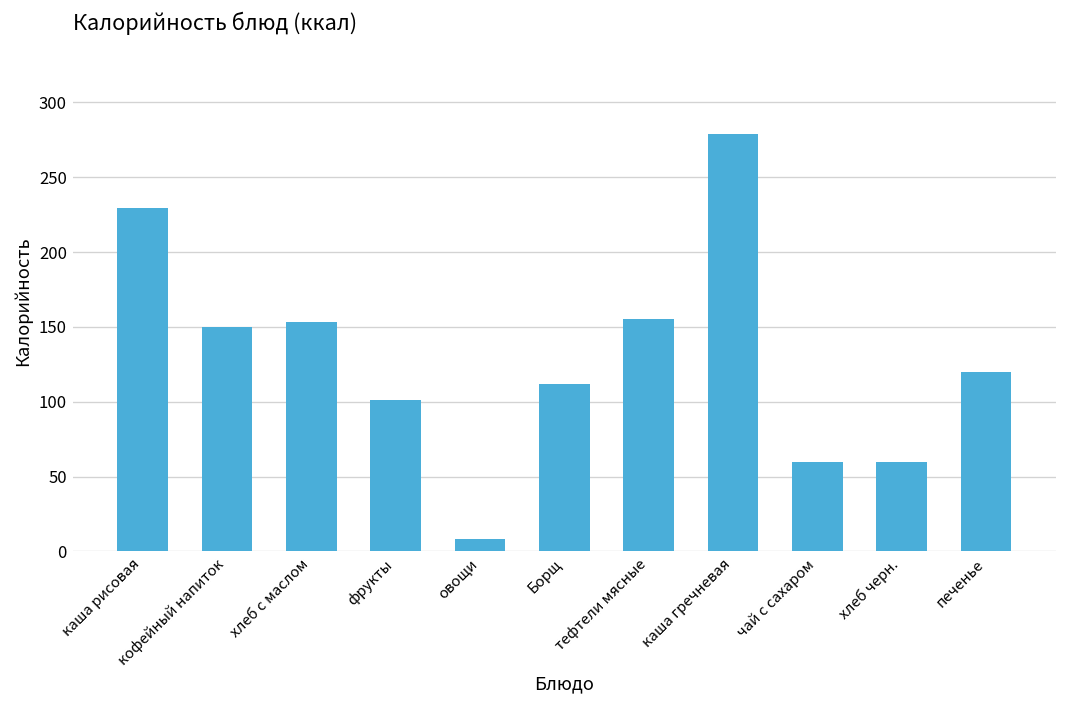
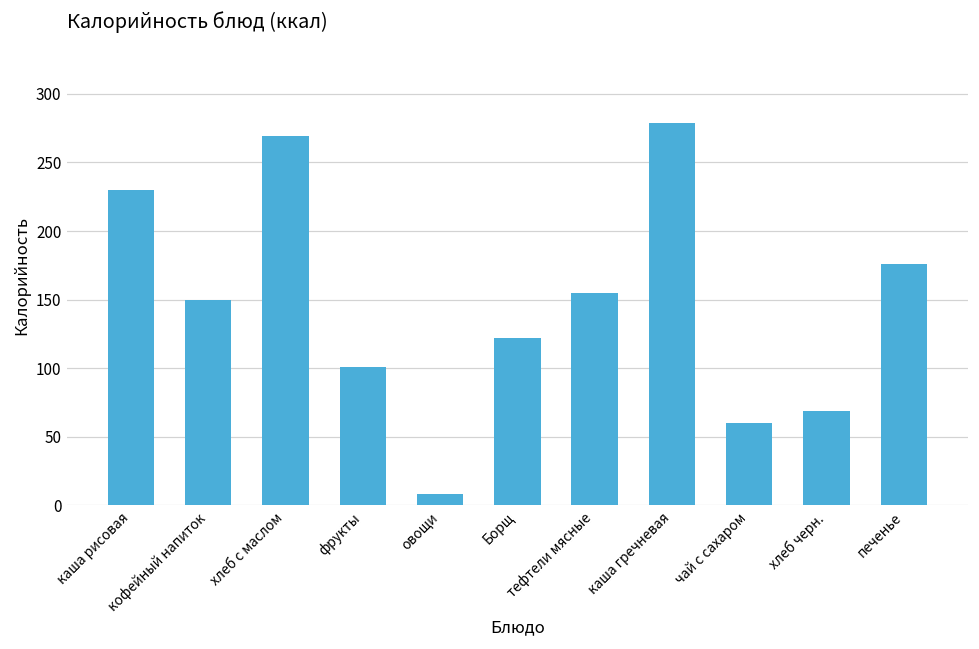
  {
    "каша рисовая": 230,
    "кофейный напиток": 150,
-   "хлеб с маслом": 153,
+   "хлеб с маслом": 269,
    "фрукты": 101,
    "овощи": 8,
-   "Борщ": 112,
+   "Борщ": 122,
    "тефтели мясные": 155,
    "каша гречневая": 279,
    "чай с сахаром": 60,
-   "хлеб черн.": 60,
-   "печенье": 120
+   "хлеб черн.": 69,
+   "печенье": 176
  }
